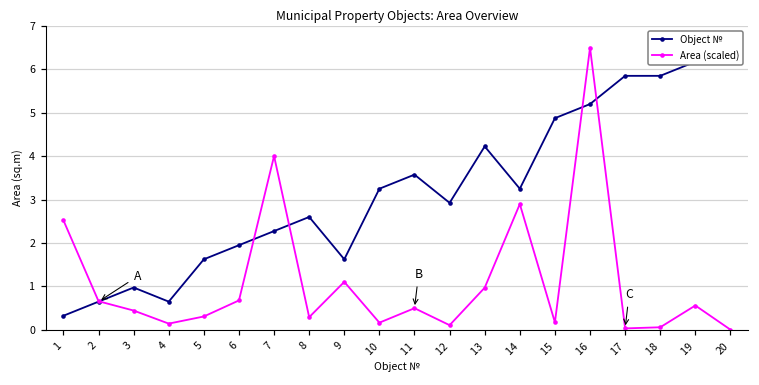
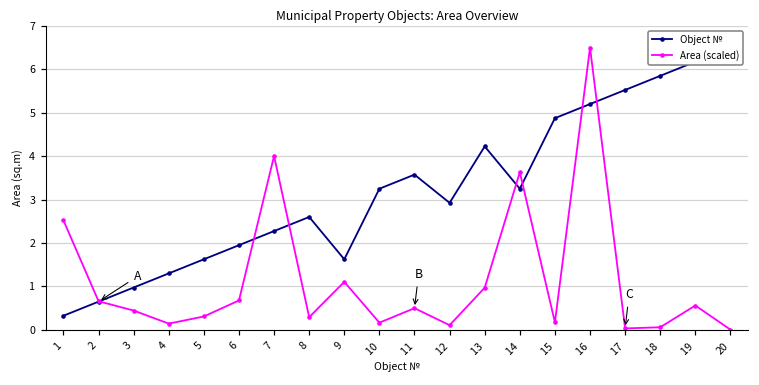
  {
    "Object №": {
      "1": 0.3,
      "3": 1.0,
-     "4": 0.7,
+     "4": 1.3,
      "5": 1.6,
      "6": 2.0,
      "7": 2.3,
      "8": 2.6,
      "9": 1.6,
      "10": 3.3,
      "11": 3.6,
      "12": 2.9,
      "13": 4.2,
      "14": 3.3,
      "15": 4.9,
      "16": 5.2,
-     "17": 5.9,
+     "17": 5.5,
      "18": 5.9
    },
    "Area (scaled)": {
      "1": 2.5,
      "3": 0.4,
      "4": 0.1,
      "5": 0.3,
      "6": 0.7,
      "7": 4.0,
      "8": 0.3,
      "9": 1.1,
      "10": 0.2,
      "11": 0.5,
      "12": 0.1,
      "13": 1.0,
-     "14": 2.9,
+     "14": 3.6,
      "15": 0.2,
      "16": 6.5,
      "17": 0.0,
      "18": 0.1,
      "19": 0.6,
      "20": 0.0
    }
  }
